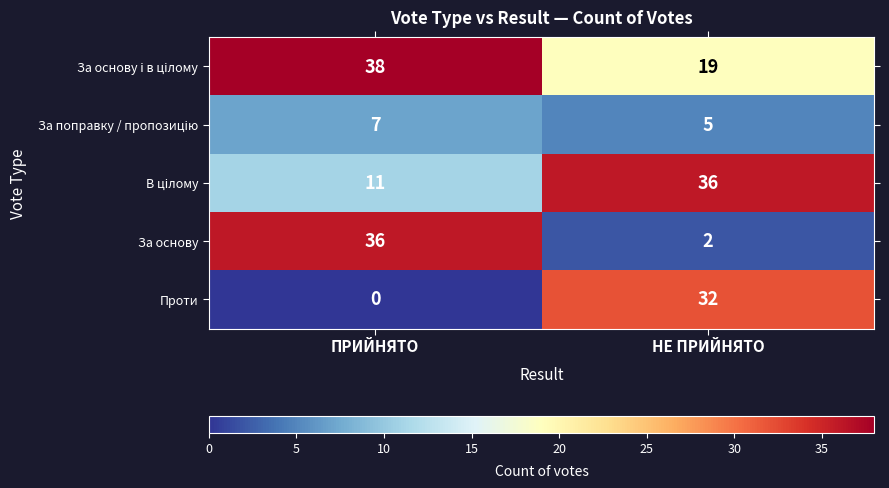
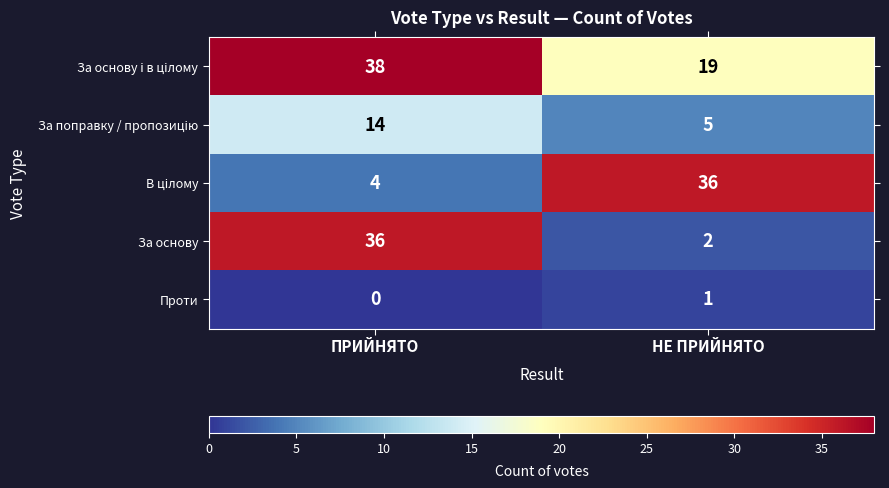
  {
    "За основу і в цілому": {
      "ПРИЙНЯТО": 38,
      "НЕ ПРИЙНЯТО": 19
    },
    "За поправку / пропозицію": {
-     "ПРИЙНЯТО": 7,
+     "ПРИЙНЯТО": 14,
      "НЕ ПРИЙНЯТО": 5
    },
    "В цілому": {
-     "ПРИЙНЯТО": 11,
+     "ПРИЙНЯТО": 4,
      "НЕ ПРИЙНЯТО": 36
    },
    "За основу": {
      "ПРИЙНЯТО": 36,
      "НЕ ПРИЙНЯТО": 2
    },
    "Проти": {
      "ПРИЙНЯТО": 0,
-     "НЕ ПРИЙНЯТО": 32
+     "НЕ ПРИЙНЯТО": 1
    }
  }
